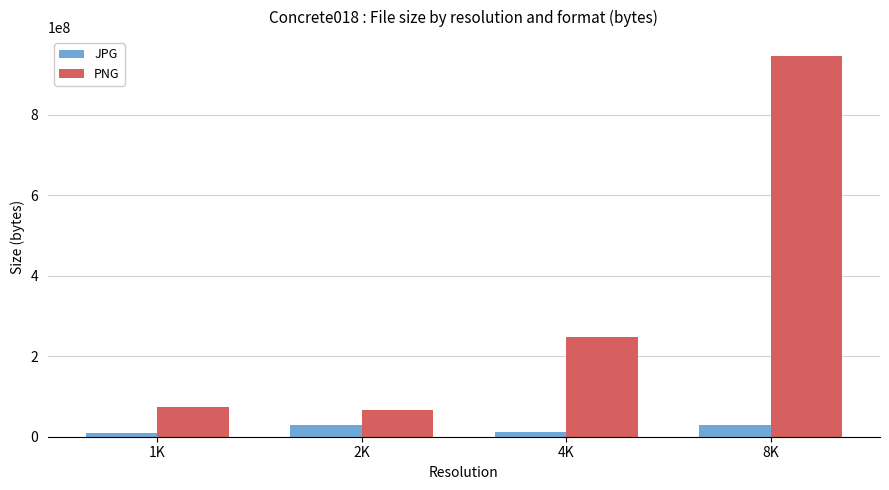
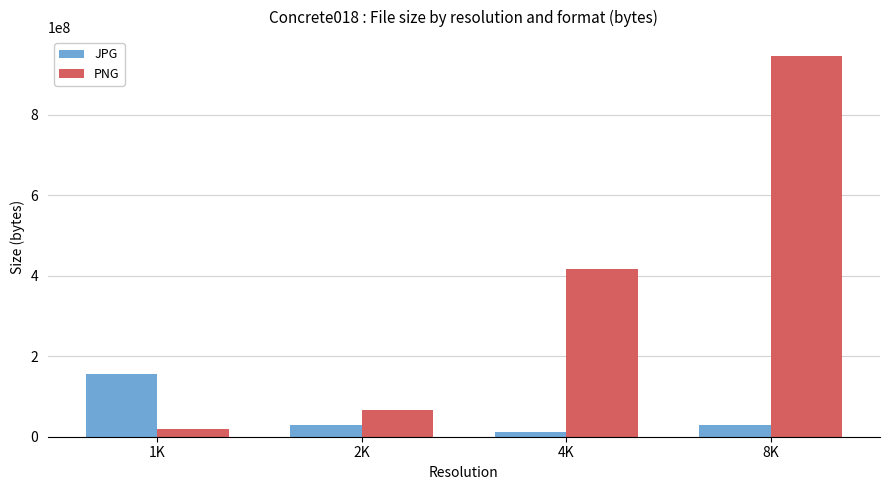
  {
    "JPG": {
-     "1K": 10000000,
+     "1K": 160000000,
      "2K": 30000000,
      "4K": 10000000,
      "8K": 30000000
    },
    "PNG": {
-     "1K": 70000000,
+     "1K": 20000000,
      "2K": 70000000,
-     "4K": 250000000,
+     "4K": 420000000,
      "8K": 950000000
    }
  }
